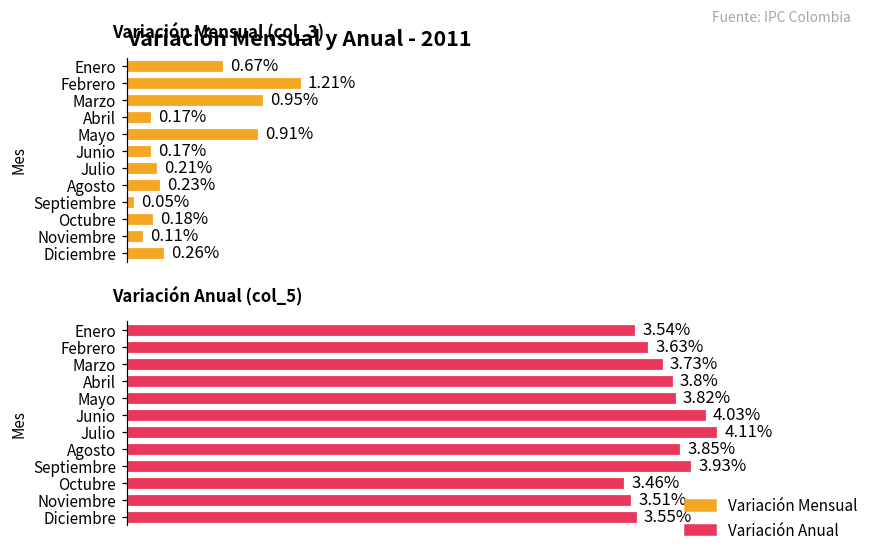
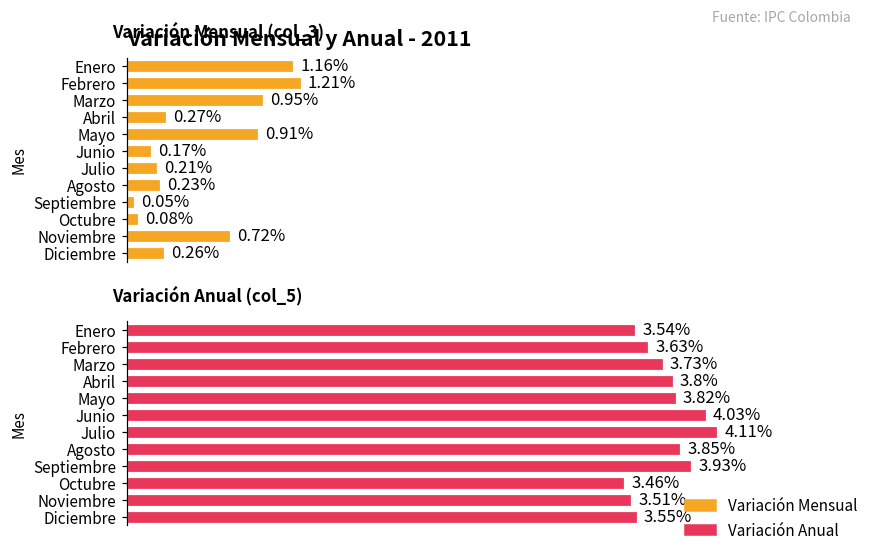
  {
    "Variación Mensual y Anual - 2011": {
-     "Enero": "0.67%",
+     "Enero": "1.16%",
      "Febrero": "1.21%",
      "Marzo": "0.95%",
-     "Abril": "0.17%",
+     "Abril": "0.27%",
      "Mayo": "0.91%",
      "Junio": "0.17%",
      "Julio": "0.21%",
      "Agosto": "0.23%",
      "Septiembre": "0.05%",
-     "Octubre": "0.18%",
-     "Noviembre": "0.11%",
+     "Octubre": "0.08%",
+     "Noviembre": "0.72%",
      "Diciembre": "0.26%"
    }
  }
